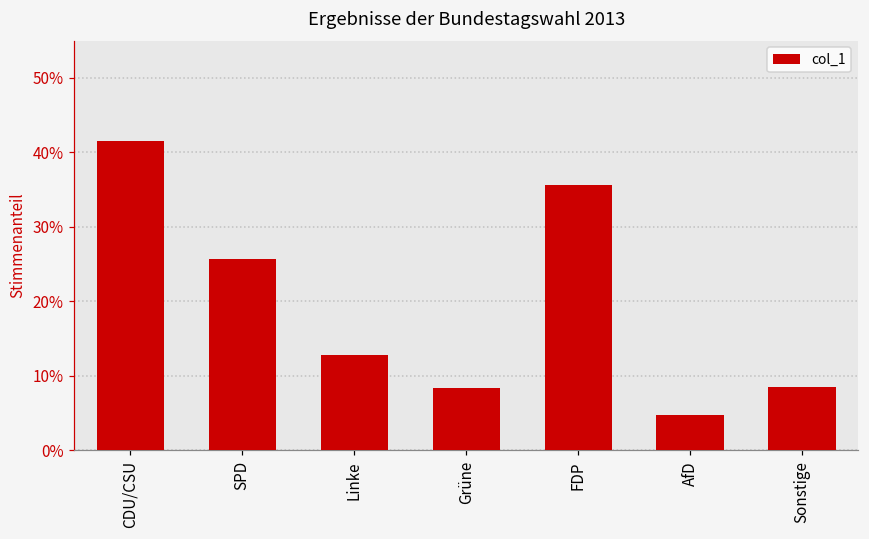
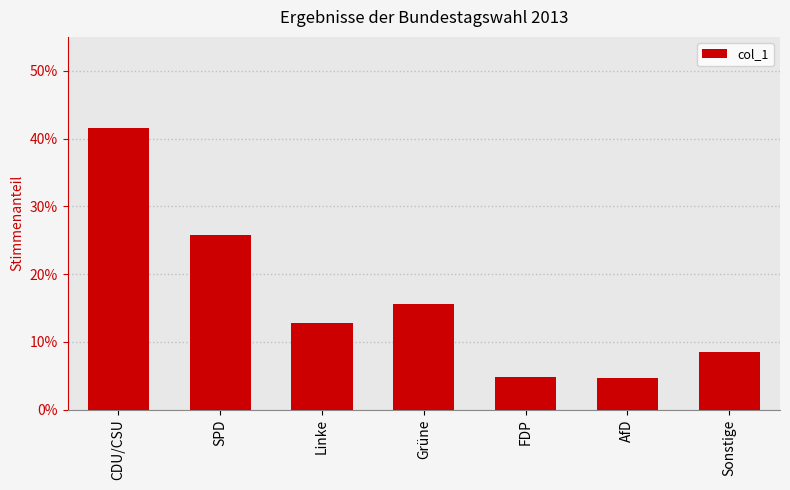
  {
    "CDU/CSU": "42%",
    "SPD": "26%",
    "Linke": "13%",
-   "Grüne": "8%",
-   "FDP": "36%",
+   "Grüne": "16%",
+   "FDP": "5%",
    "AfD": "5%",
    "Sonstige": "9%"
  }
